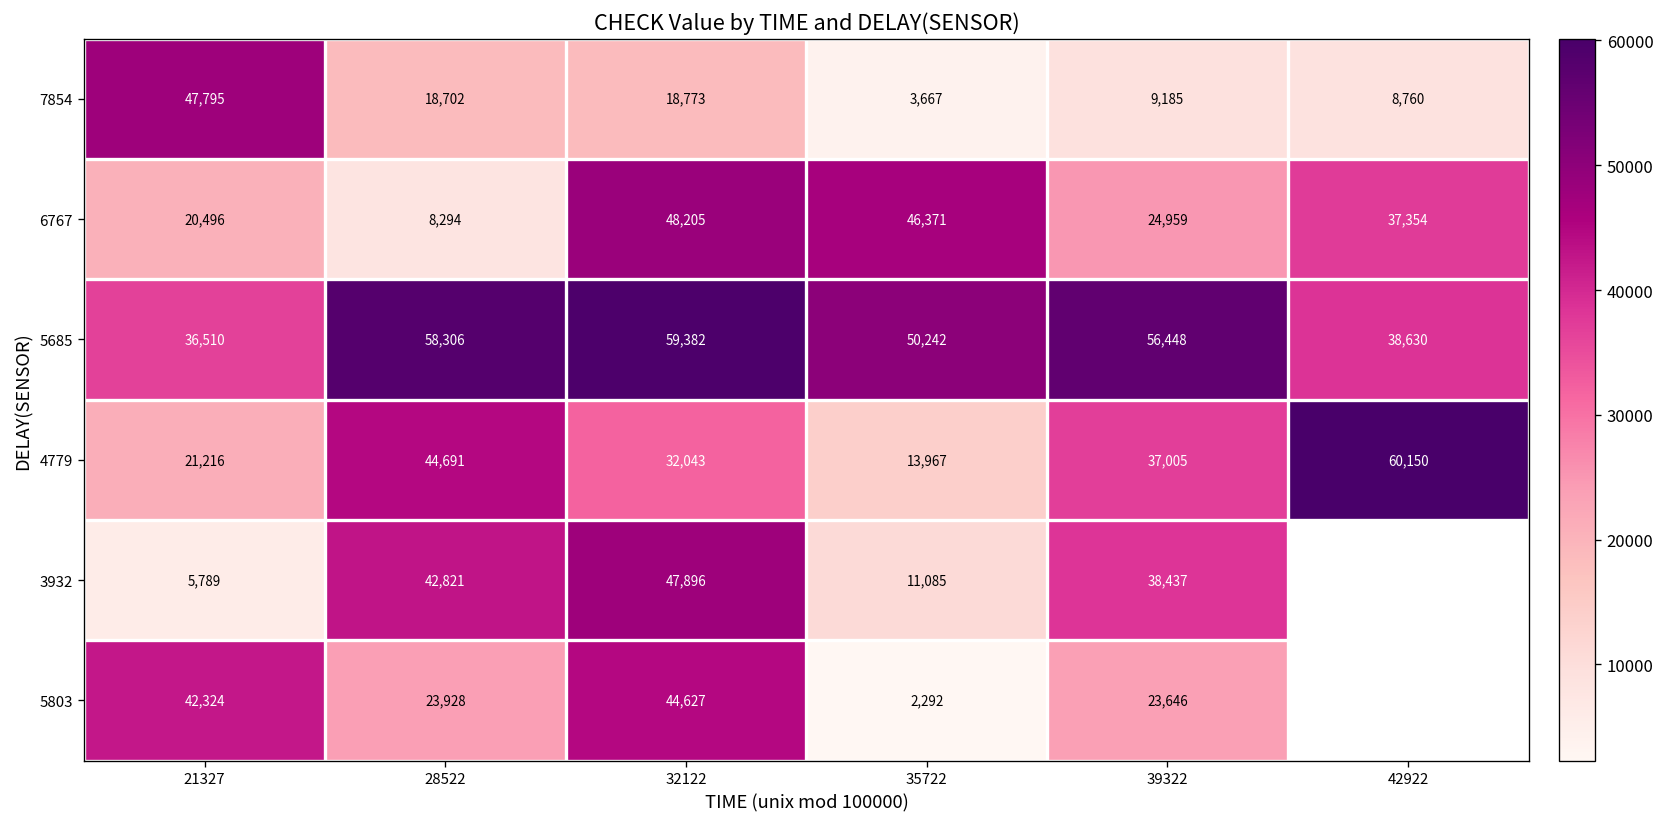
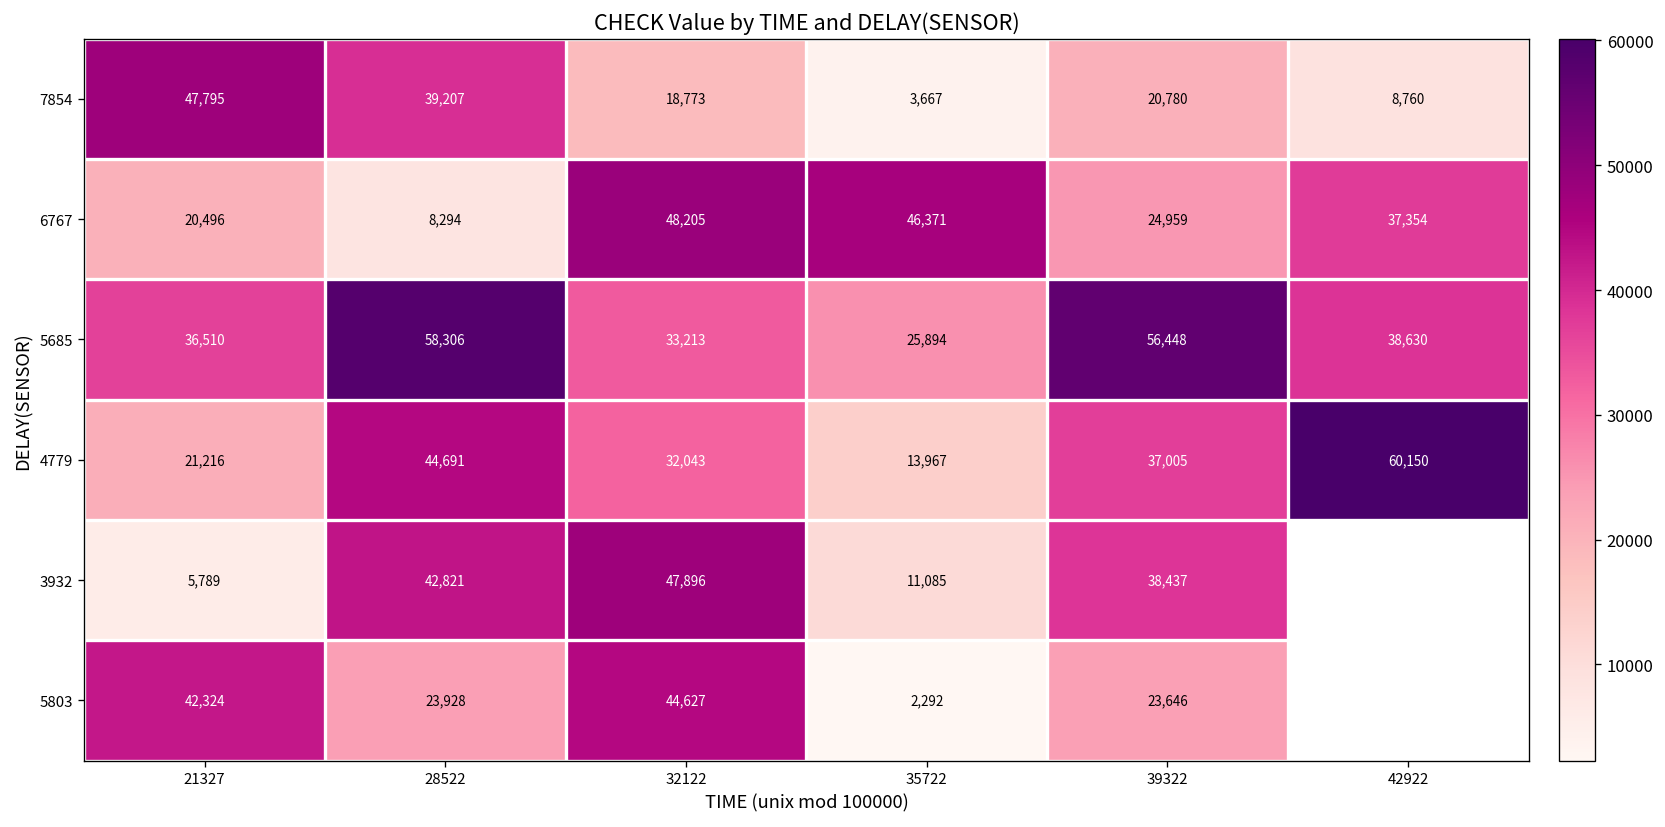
  {
    "7854": {
      "21327": "47,795",
-     "28522": "18,702",
+     "28522": "39,207",
      "32122": "18,773",
      "35722": "3,667",
-     "39322": "9,185",
+     "39322": "20,780",
      "42922": "8,760"
    },
    "6767": {
      "21327": "20,496",
      "28522": "8,294",
      "32122": "48,205",
      "35722": "46,371",
      "39322": "24,959",
      "42922": "37,354"
    },
    "5685": {
      "21327": "36,510",
      "28522": "58,306",
-     "32122": "59,382",
-     "35722": "50,242",
+     "32122": "33,213",
+     "35722": "25,894",
      "39322": "56,448",
      "42922": "38,630"
    },
    "4779": {
      "21327": "21,216",
      "28522": "44,691",
      "32122": "32,043",
      "35722": "13,967",
      "39322": "37,005",
      "42922": "60,150"
    },
    "3932": {
      "21327": "5,789",
      "28522": "42,821",
      "32122": "47,896",
      "35722": "11,085",
      "39322": "38,437"
    },
    "5803": {
      "21327": "42,324",
      "28522": "23,928",
      "32122": "44,627",
      "35722": "2,292",
      "39322": "23,646"
    }
  }
